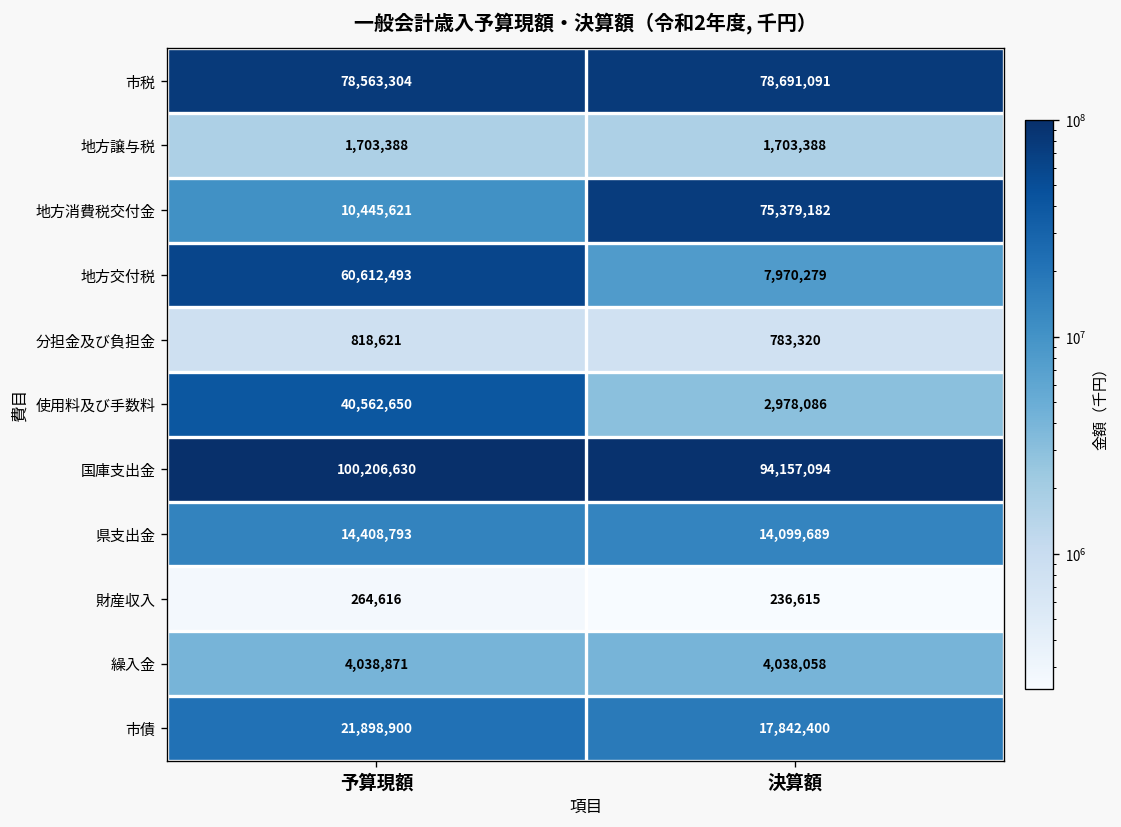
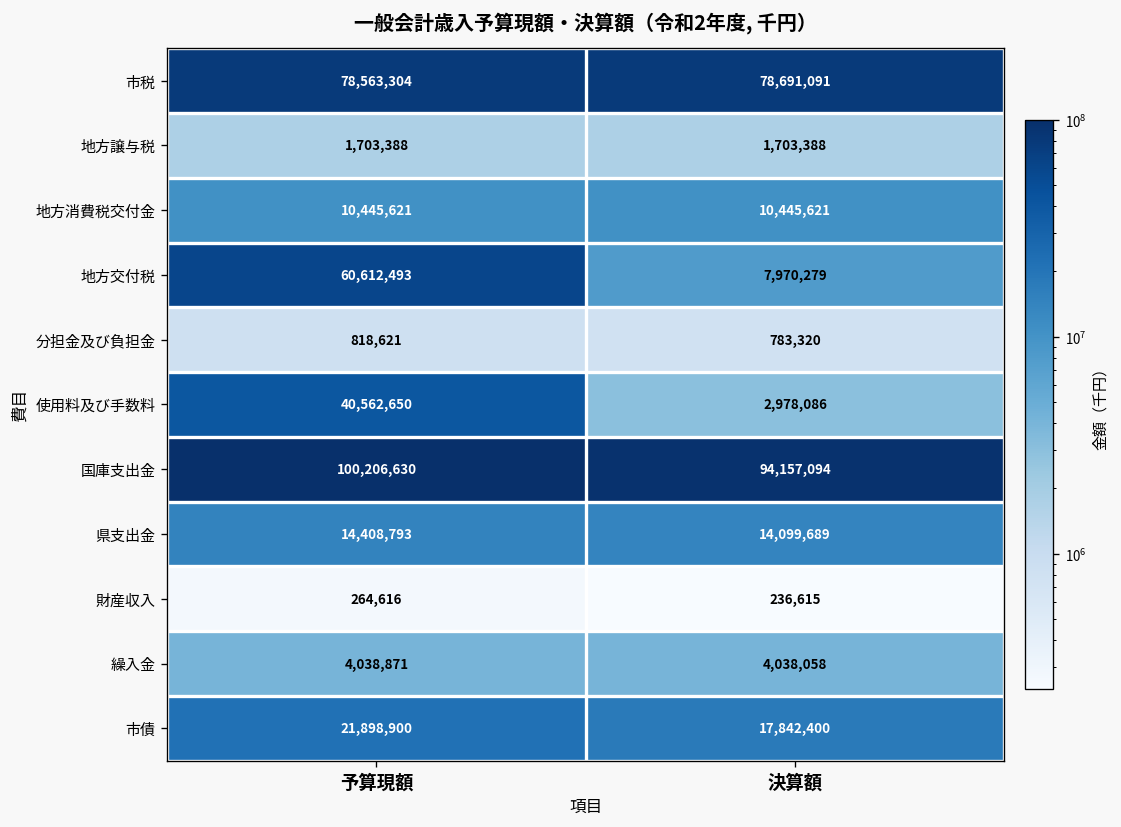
  {
    "市税": {
      "予算現額": "78,563,304",
      "決算額": "78,691,091"
    },
    "地方譲与税": {
      "予算現額": "1,703,388",
      "決算額": "1,703,388"
    },
    "地方消費税交付金": {
      "予算現額": "10,445,621",
-     "決算額": "75,379,182"
+     "決算額": "10,445,621"
    },
    "地方交付税": {
      "予算現額": "60,612,493",
      "決算額": "7,970,279"
    },
    "分担金及び負担金": {
      "予算現額": "818,621",
      "決算額": "783,320"
    },
    "使用料及び手数料": {
      "予算現額": "40,562,650",
      "決算額": "2,978,086"
    },
    "国庫支出金": {
      "予算現額": "100,206,630",
      "決算額": "94,157,094"
    },
    "県支出金": {
      "予算現額": "14,408,793",
      "決算額": "14,099,689"
    },
    "財産収入": {
      "予算現額": "264,616",
      "決算額": "236,615"
    },
    "繰入金": {
      "予算現額": "4,038,871",
      "決算額": "4,038,058"
    },
    "市債": {
      "予算現額": "21,898,900",
      "決算額": "17,842,400"
    }
  }
